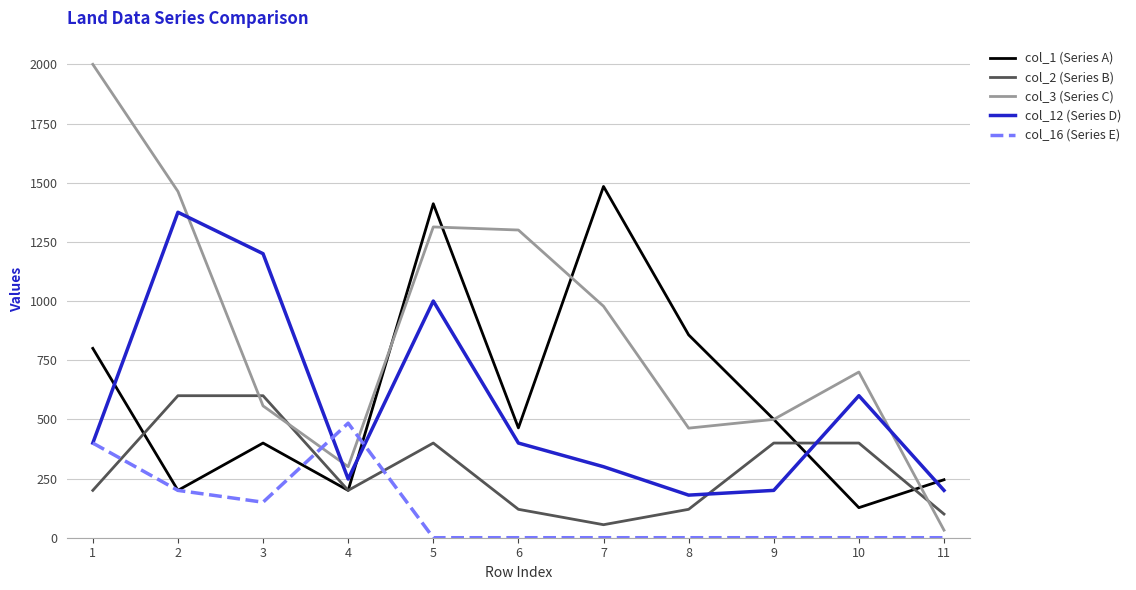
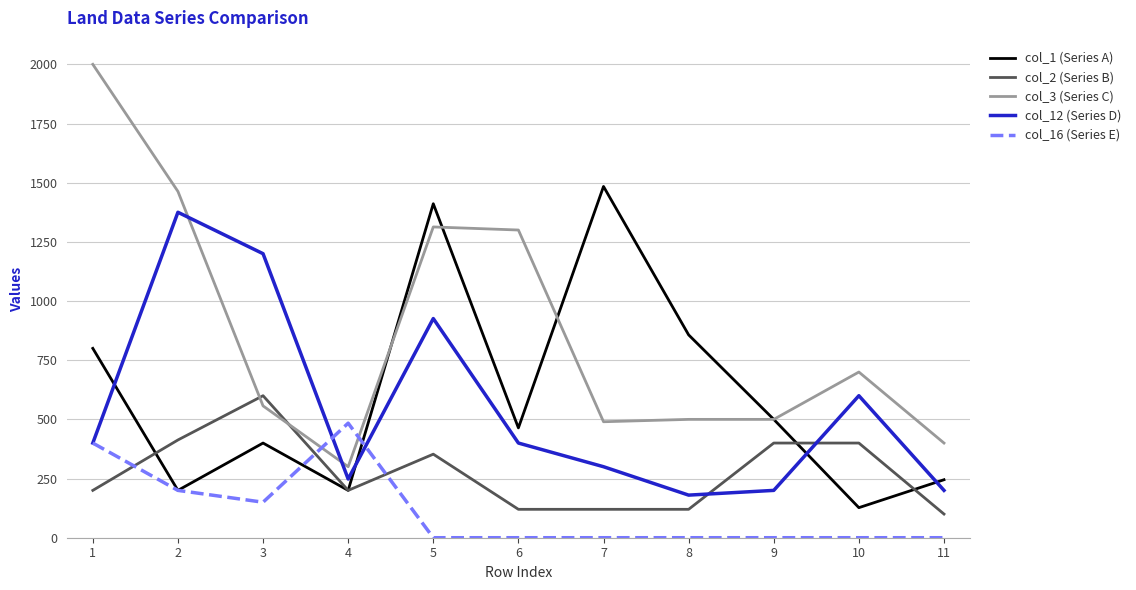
  {
    "col_1 (Series A)": {
      "1": 800,
      "3": 400,
      "5": 1410,
      "6": 460,
      "7": 1480,
      "8": 860,
      "10": 130,
      "11": 250
    },
    "col_2 (Series B)": {
      "1": 200,
-     "2": 600,
+     "2": 410,
      "3": 600,
-     "5": 400,
+     "5": 350,
      "6": 120,
-     "7": 60,
+     "7": 120,
      "8": 120,
      "9": 400,
      "10": 400,
      "11": 100
    },
    "col_3 (Series C)": {
      "1": 2000,
      "2": 1460,
      "3": 560,
      "4": 300,
      "5": 1310,
      "6": 1300,
-     "7": 980,
-     "8": 460,
+     "7": 490,
+     "8": 500,
      "10": 700,
-     "11": 30
+     "11": 400
    },
    "col_12 (Series D)": {
      "2": 1380,
      "3": 1200,
      "4": 250,
-     "5": 1000,
+     "5": 930,
      "6": 400,
      "7": 300,
      "8": 180,
      "9": 200,
      "10": 600,
      "11": 200
    },
    "col_16 (Series E)": {
      "3": 150,
      "4": 480,
      "5": 0,
      "6": 0,
      "7": 0,
      "8": 0,
      "9": 0,
      "10": 0,
      "11": 0
    }
  }
